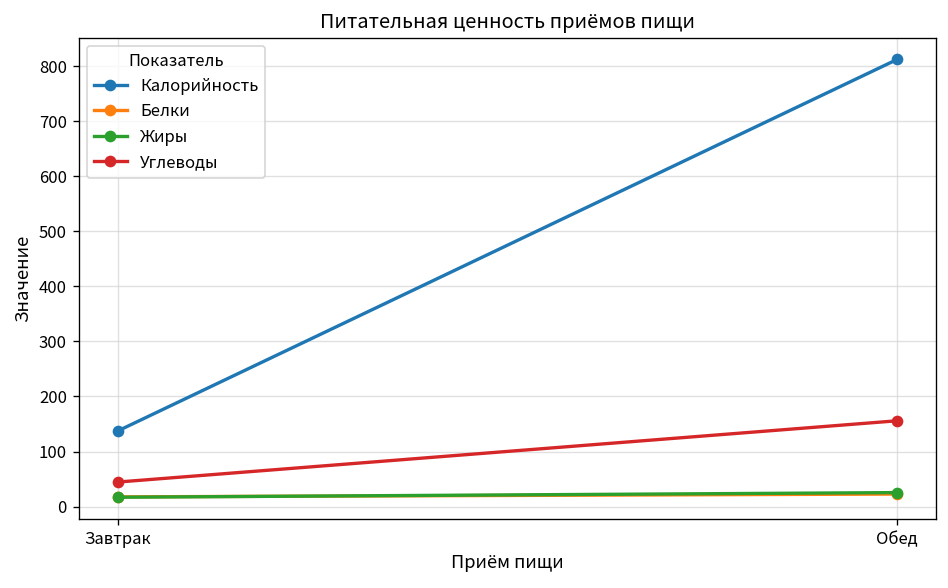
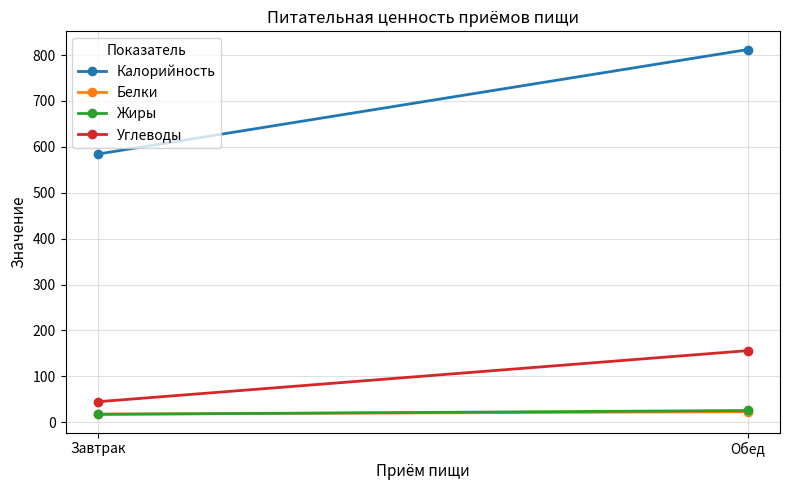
  {
    "Калорийность": {
-     "Завтрак": 140,
+     "Завтрак": 580,
      "Обед": 810
    },
    "Углеводы": {
      "Завтрак": 40,
      "Обед": 160
    }
  }
